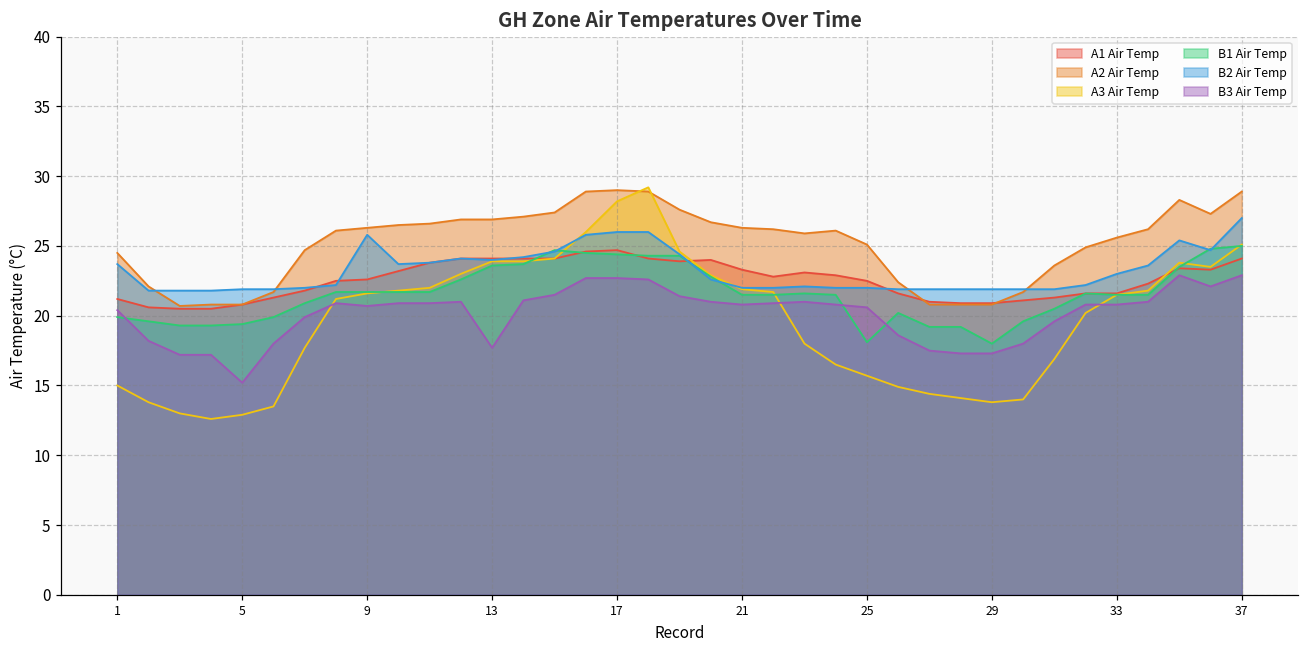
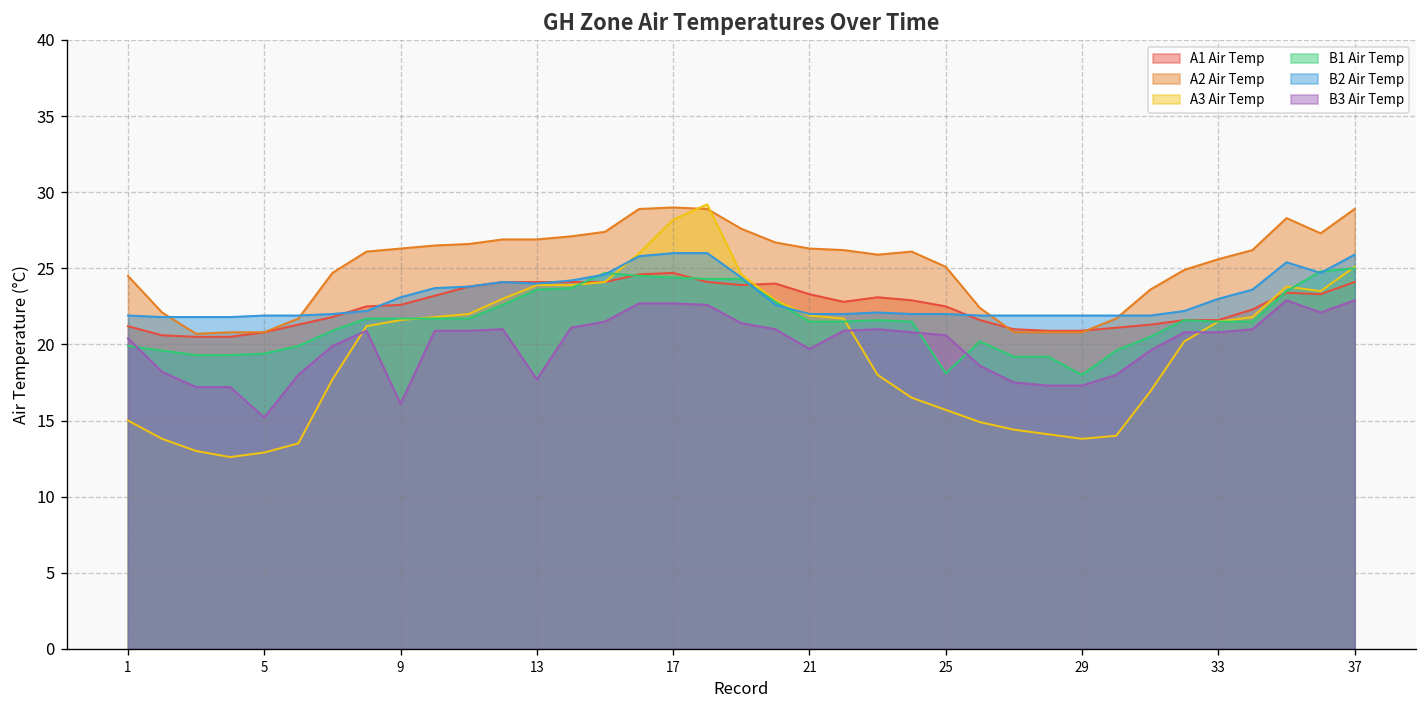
  {
    "B1 Air Temp": {
      "1": 19.9,
      "5": 19.4,
      "13": 23.6,
      "17": 24.4,
      "21": 21.5,
      "25": 18.1,
      "29": 18.0
    },
    "B2 Air Temp": {
-     "1": 23.7,
+     "1": 21.9,
      "5": 21.9,
-     "9": 25.8,
+     "9": 23.1,
      "17": 26.0,
      "25": 22.0,
      "29": 21.9,
      "33": 23.0,
-     "37": 27.0
+     "37": 25.9
    },
    "B3 Air Temp": {
      "1": 20.4,
      "5": 15.2,
-     "9": 20.7,
+     "9": 16.1,
      "13": 17.7,
      "17": 22.7,
-     "21": 20.8,
+     "21": 19.7,
      "25": 20.6,
      "29": 17.3,
      "33": 20.8,
      "37": 22.9
    }
  }
